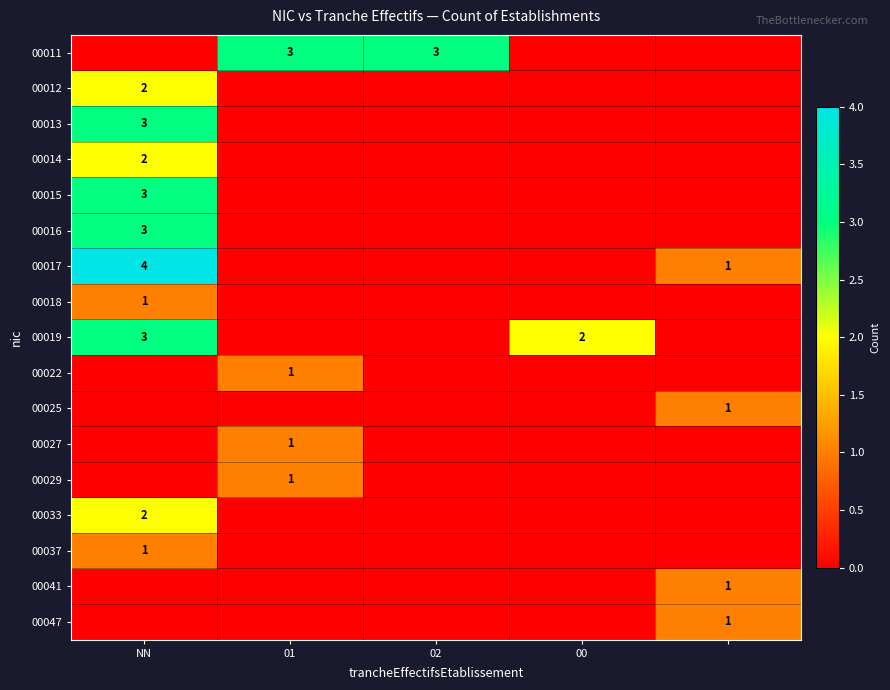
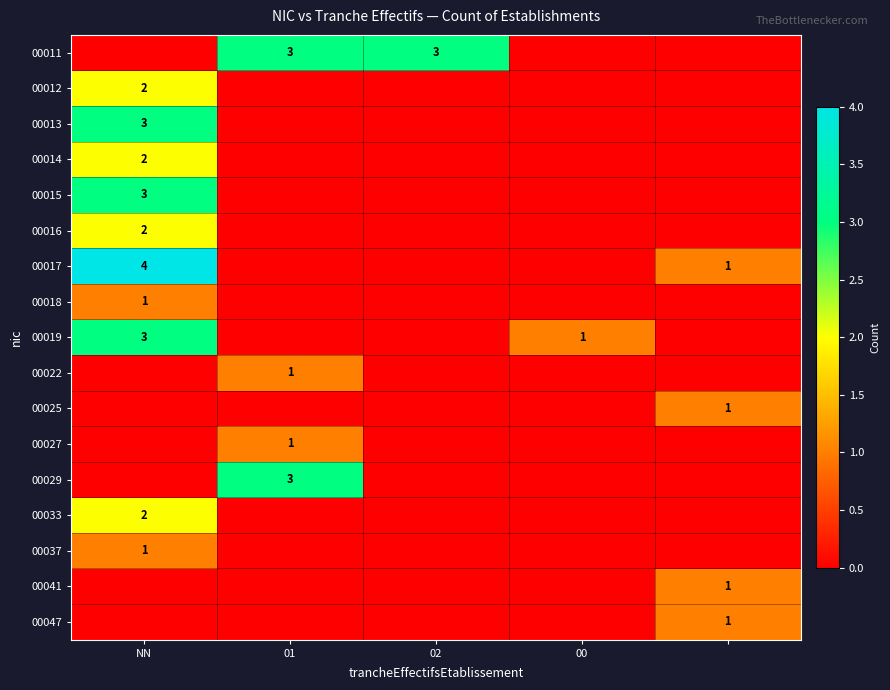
  {
    "00011": {
      "01": 3,
      "02": 3
    },
    "00012": {
      "NN": 2
    },
    "00013": {
      "NN": 3
    },
    "00014": {
      "NN": 2
    },
    "00015": {
      "NN": 3
    },
    "00016": {
-     "NN": 3
+     "NN": 2
    },
    "00017": {
      "NN": 4
    },
    "00018": {
      "NN": 1
    },
    "00019": {
      "NN": 3,
-     "00": 2
+     "00": 1
    },
    "00022": {
      "01": 1
    },
    "00027": {
      "01": 1
    },
    "00029": {
-     "01": 1
+     "01": 3
    },
    "00033": {
      "NN": 2
    },
    "00037": {
      "NN": 1
    }
  }
